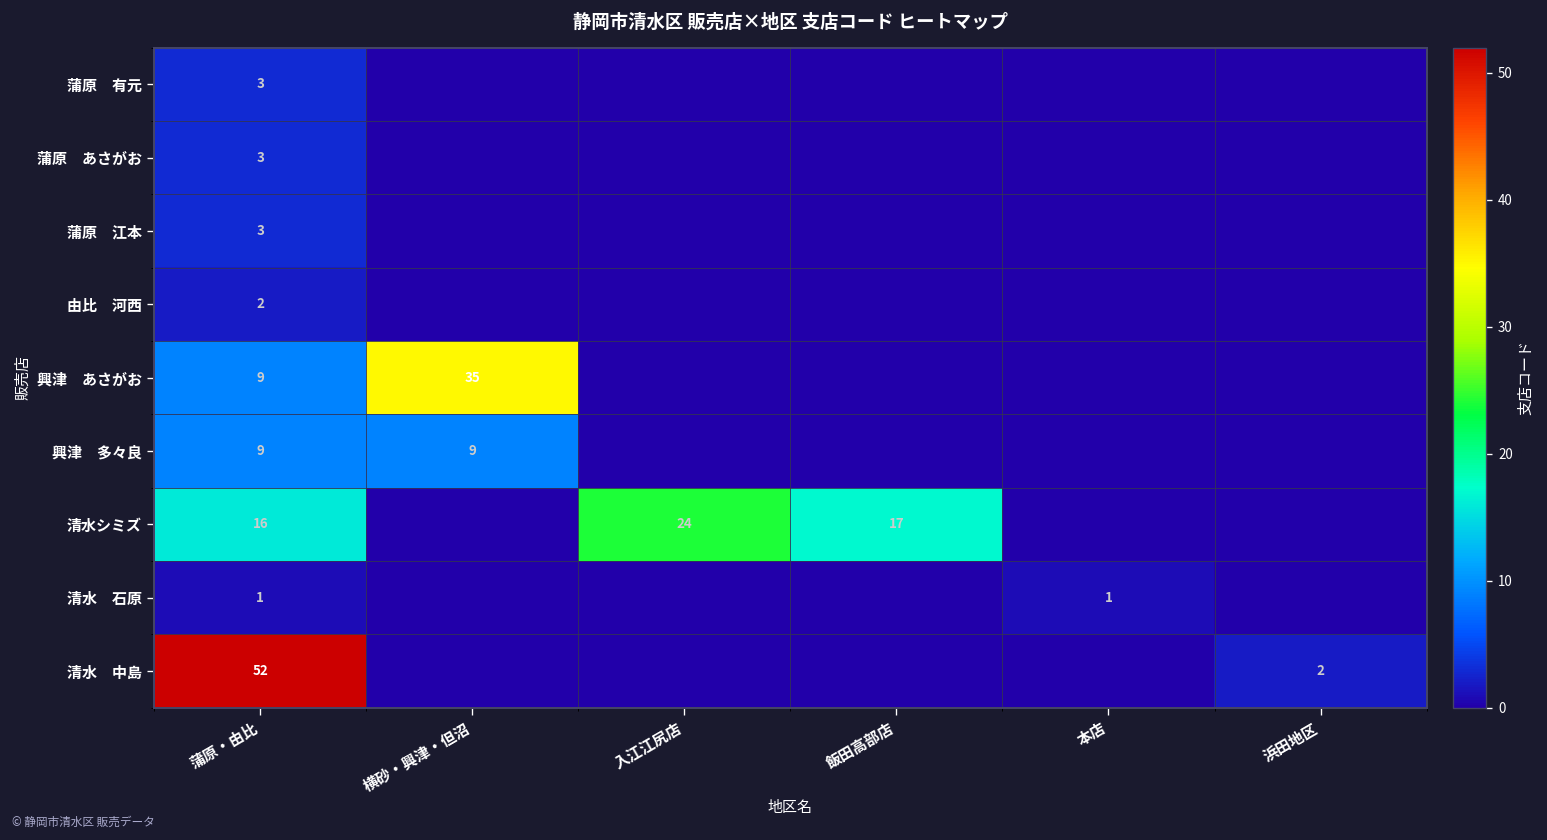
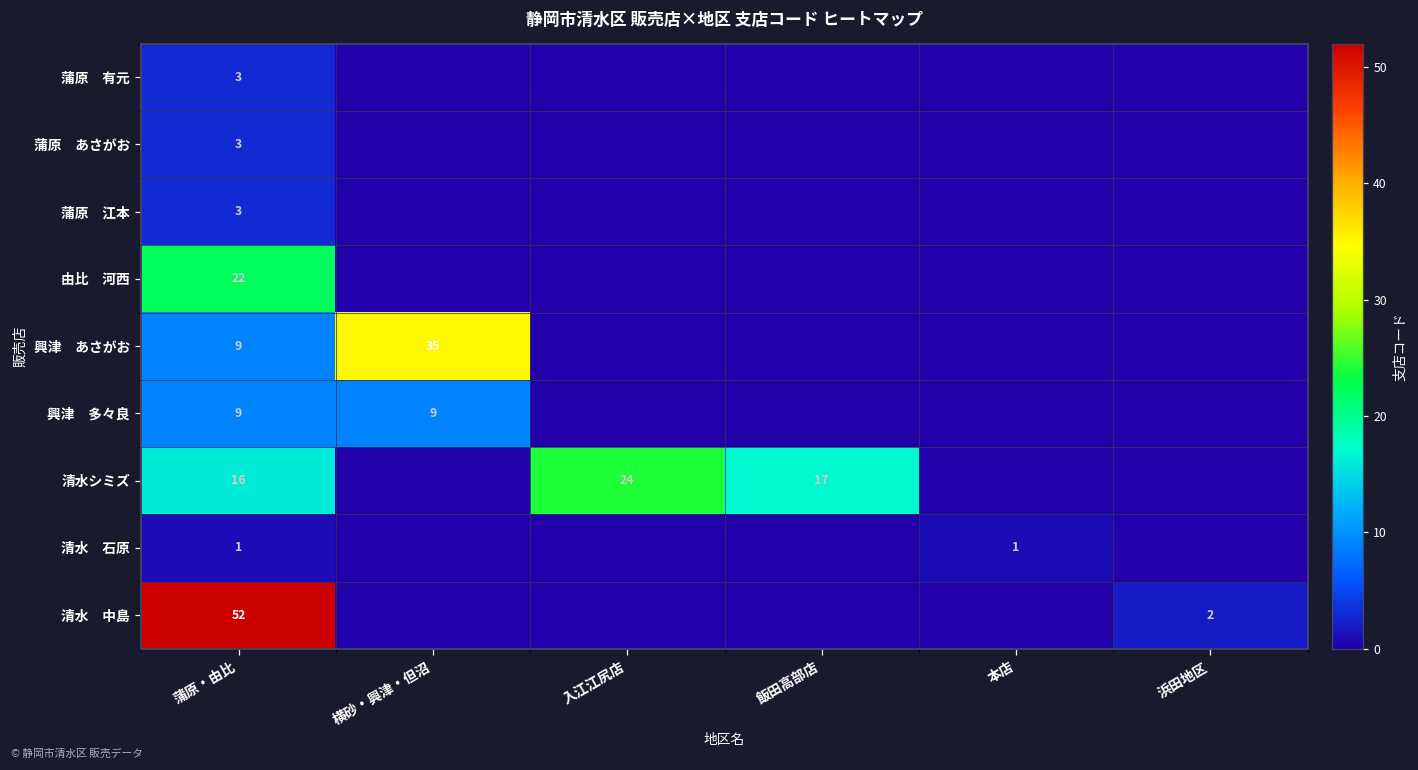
  {
    "蒲原 有元": {
      "蒲原・由比": 3
    },
    "蒲原 あさがお": {
      "蒲原・由比": 3
    },
    "蒲原 江本": {
      "蒲原・由比": 3
    },
    "由比 河西": {
-     "蒲原・由比": 2
+     "蒲原・由比": 22
    },
    "興津 あさがお": {
      "蒲原・由比": 9,
      "横砂・興津・但沼": 35
    },
    "興津 多々良": {
      "蒲原・由比": 9,
      "横砂・興津・但沼": 9
    },
    "清水シミズ": {
      "蒲原・由比": 16,
      "入江江尻店": 24,
      "飯田高部店": 17
    },
    "清水 石原": {
      "蒲原・由比": 1,
      "本店": 1
    },
    "清水 中島": {
      "蒲原・由比": 52,
      "浜田地区": 2
    }
  }
